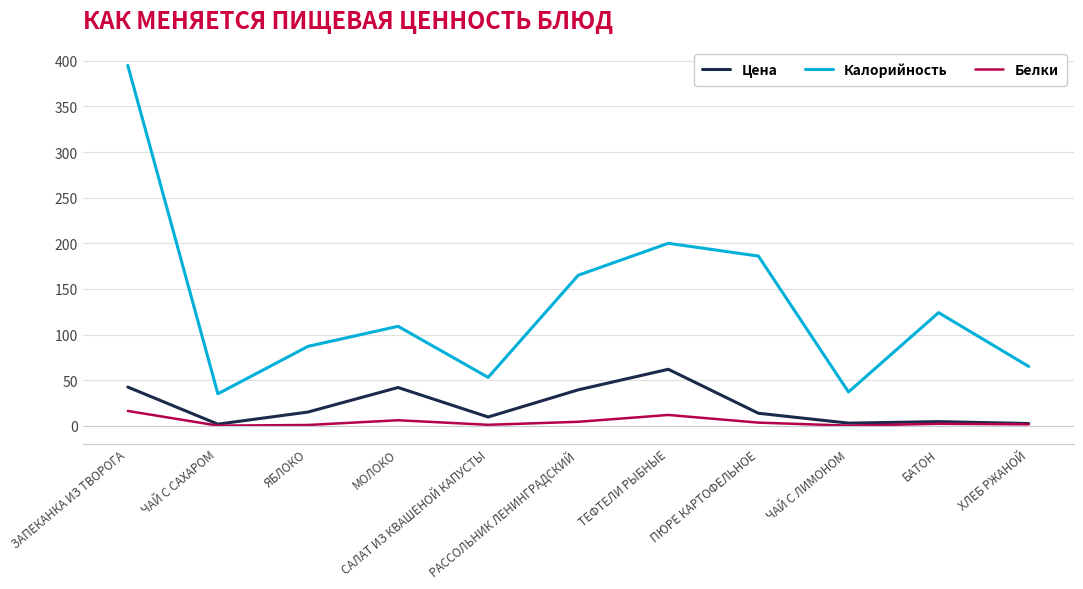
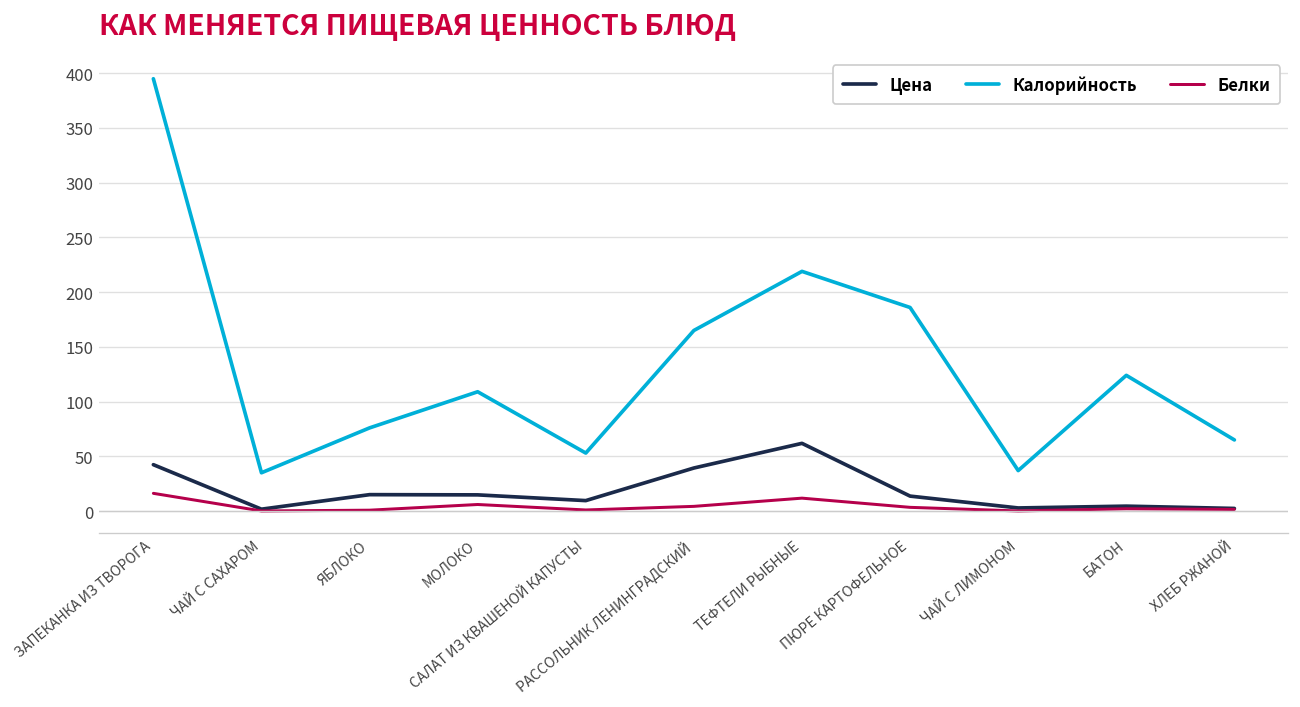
  {
    "Цена": {
      "ЗАПЕКАНКА ИЗ ТВОРОГА": 40,
      "ЯБЛОКО": 20,
-     "МОЛОКО": 40,
+     "МОЛОКО": 10,
      "САЛАТ ИЗ КВАШЕНОЙ КАПУСТЫ": 10,
      "РАССОЛЬНИК ЛЕНИНГРАДСКИЙ": 40,
      "ТЕФТЕЛИ РЫБНЫЕ": 60,
      "ПЮРЕ КАРТОФЕЛЬНОЕ": 10
    },
    "Калорийность": {
      "ЗАПЕКАНКА ИЗ ТВОРОГА": 400,
      "ЧАЙ С САХАРОМ": 40,
-     "ЯБЛОКО": 90,
+     "ЯБЛОКО": 80,
      "МОЛОКО": 110,
      "САЛАТ ИЗ КВАШЕНОЙ КАПУСТЫ": 50,
      "РАССОЛЬНИК ЛЕНИНГРАДСКИЙ": 170,
-     "ТЕФТЕЛИ РЫБНЫЕ": 200,
+     "ТЕФТЕЛИ РЫБНЫЕ": 220,
      "ПЮРЕ КАРТОФЕЛЬНОЕ": 190,
      "ЧАЙ С ЛИМОНОМ": 40,
      "БАТОН": 120,
      "ХЛЕБ РЖАНОЙ": 70
    },
    "Белки": {
      "ЗАПЕКАНКА ИЗ ТВОРОГА": 20,
      "ЯБЛОКО": 0,
      "МОЛОКО": 10,
      "САЛАТ ИЗ КВАШЕНОЙ КАПУСТЫ": 0,
      "РАССОЛЬНИК ЛЕНИНГРАДСКИЙ": 0,
      "ТЕФТЕЛИ РЫБНЫЕ": 10,
      "ПЮРЕ КАРТОФЕЛЬНОЕ": 0
    }
  }
